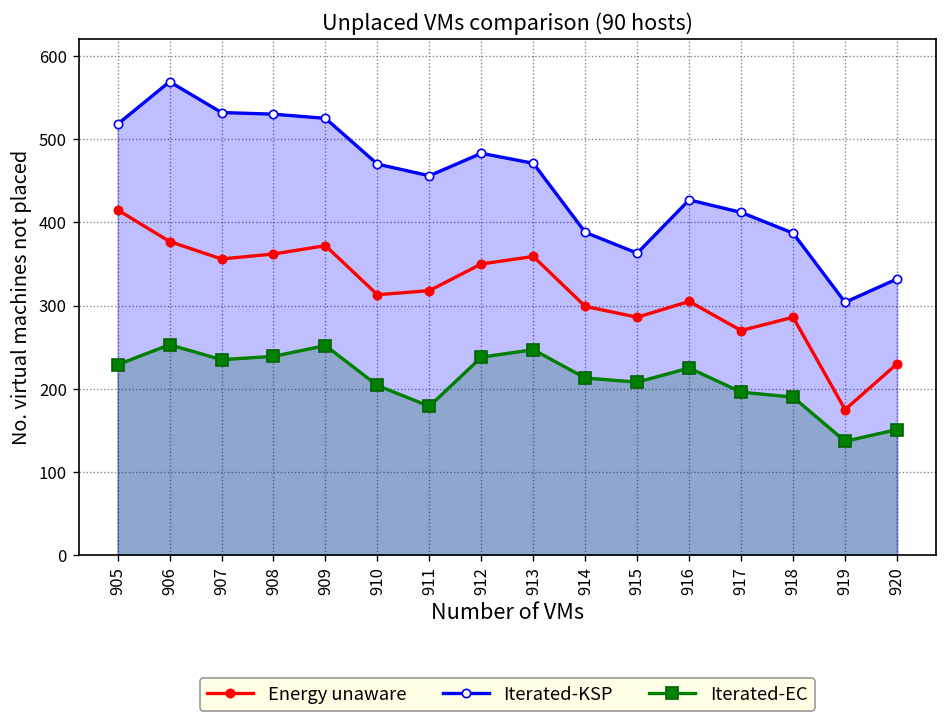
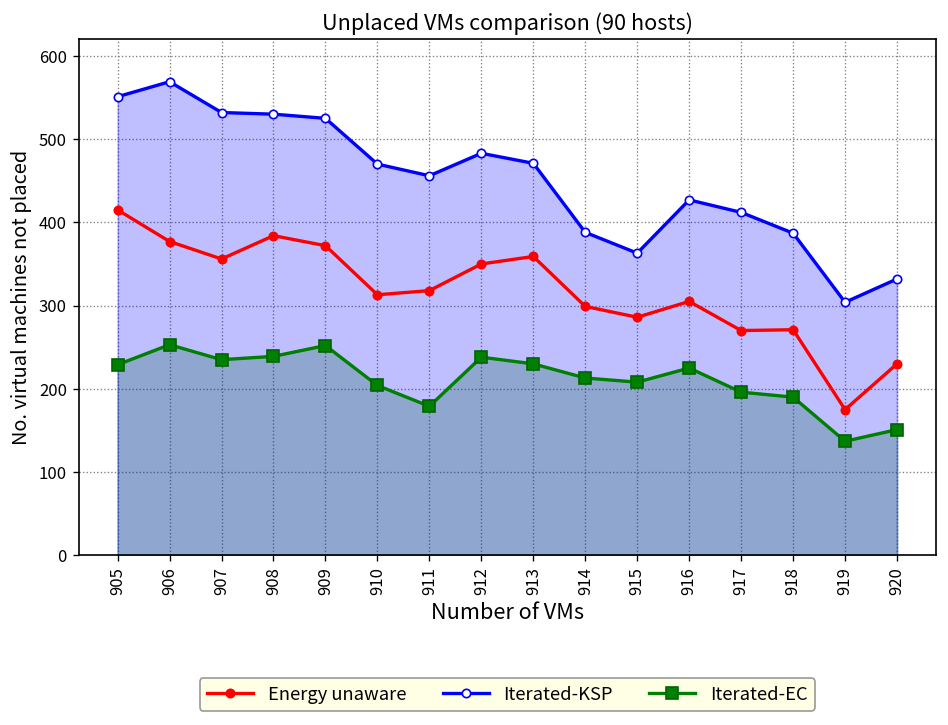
  {
    "Energy unaware": {
      "905": 420,
      "906": 380,
      "907": 360,
-     "908": 360,
+     "908": 380,
      "909": 370,
      "910": 310,
      "911": 320,
      "912": 350,
      "913": 360,
      "914": 300,
      "915": 290,
      "916": 310,
      "917": 270,
-     "918": 290,
+     "918": 270,
      "919": 180,
      "920": 230
    },
    "Iterated-KSP": {
-     "905": 520,
+     "905": 550,
      "906": 570,
      "907": 530,
      "908": 530,
      "909": 530,
      "910": 470,
      "911": 460,
      "912": 480,
      "913": 470,
      "914": 390,
      "915": 360,
      "916": 430,
      "917": 410,
      "918": 390,
      "919": 300,
      "920": 330
    },
    "Iterated-EC": {
      "905": 230,
      "906": 250,
      "907": 240,
      "908": 240,
      "909": 250,
      "910": 200,
      "911": 180,
      "912": 240,
-     "913": 250,
+     "913": 230,
      "914": 210,
      "915": 210,
      "916": 230,
      "917": 200,
      "918": 190,
      "919": 140,
      "920": 150
    }
  }
